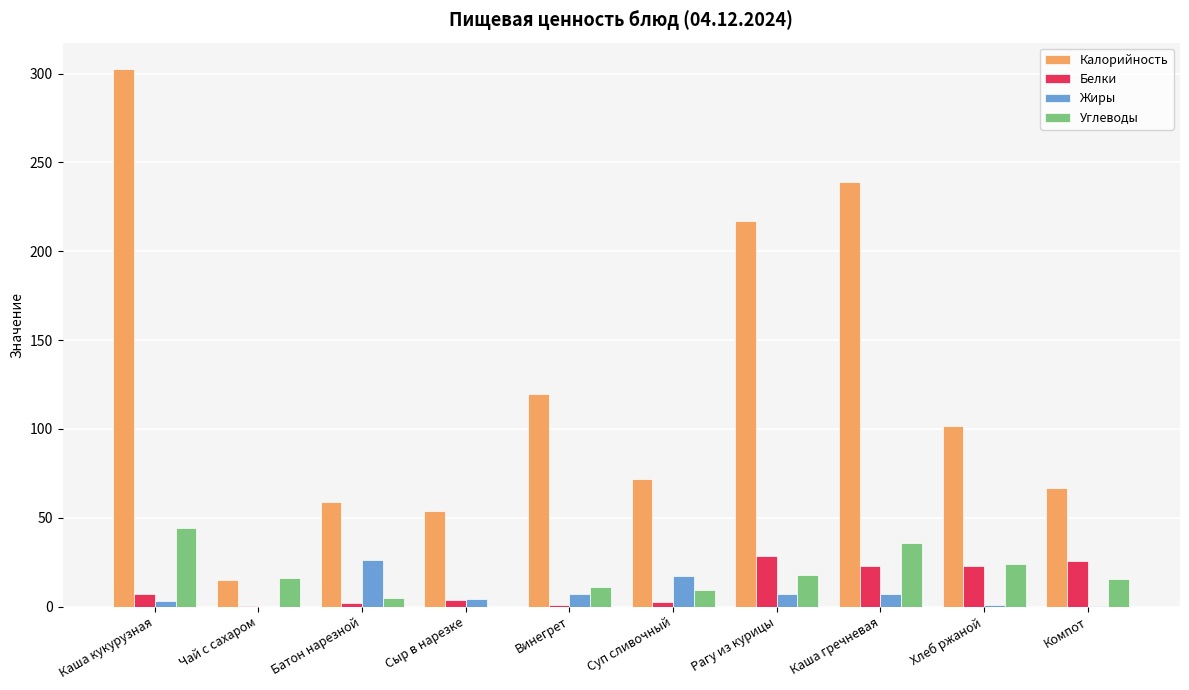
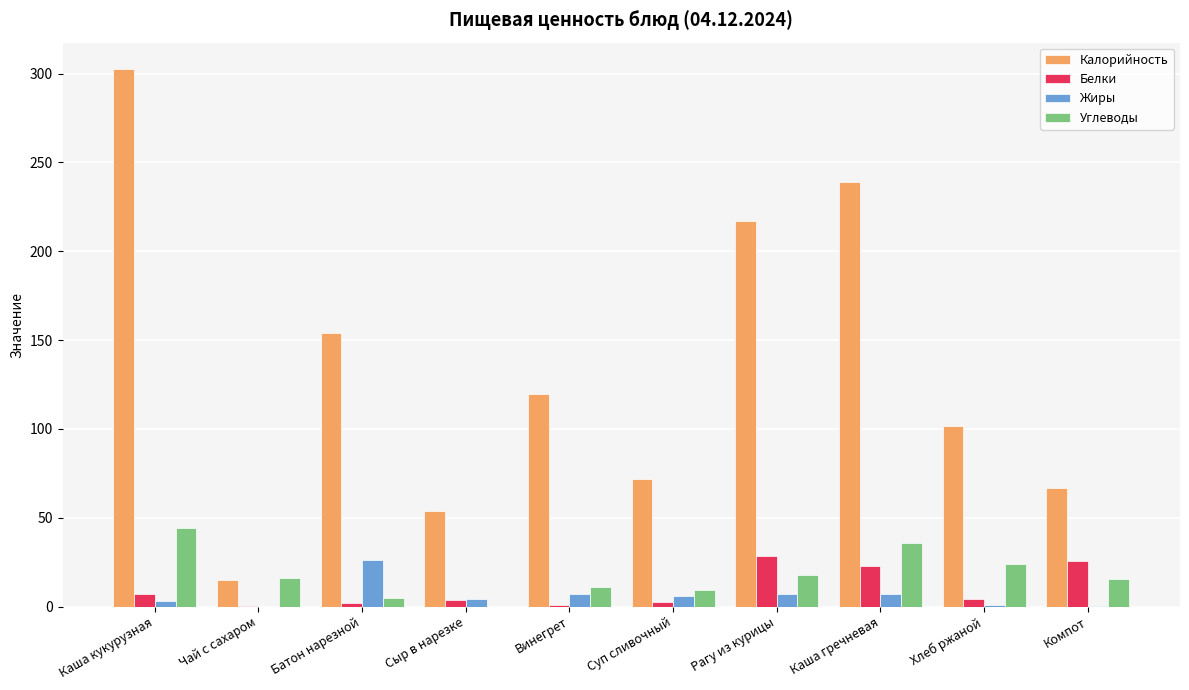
  {
    "Калорийность": {
      "Каша кукурузная": 302,
      "Чай с сахаром": 15,
-     "Батон нарезной": 59,
+     "Батон нарезной": 154,
      "Сыр в нарезке": 54,
      "Винегрет": 120,
      "Суп сливочный": 72,
      "Рагу из курицы": 217,
      "Каша гречневая": 239,
      "Хлеб ржаной": 102,
      "Компот": 67
    },
    "Белки": {
      "Каша кукурузная": 7,
      "Батон нарезной": 2,
      "Сыр в нарезке": 4,
      "Суп сливочный": 3,
      "Рагу из курицы": 29,
      "Каша гречневая": 23,
-     "Хлеб ржаной": 23,
+     "Хлеб ржаной": 4,
      "Компот": 26
    },
    "Жиры": {
      "Каша кукурузная": 3,
      "Чай с сахаром": 0,
      "Батон нарезной": 26,
      "Сыр в нарезке": 4,
      "Винегрет": 7,
-     "Суп сливочный": 17,
+     "Суп сливочный": 6,
      "Рагу из курицы": 7,
      "Каша гречневая": 7
    },
    "Углеводы": {
      "Каша кукурузная": 44,
      "Чай с сахаром": 16,
      "Батон нарезной": 5,
      "Сыр в нарезке": 0,
      "Винегрет": 11,
      "Суп сливочный": 10,
      "Рагу из курицы": 18,
      "Каша гречневая": 36,
      "Хлеб ржаной": 24,
      "Компот": 16
    }
  }
